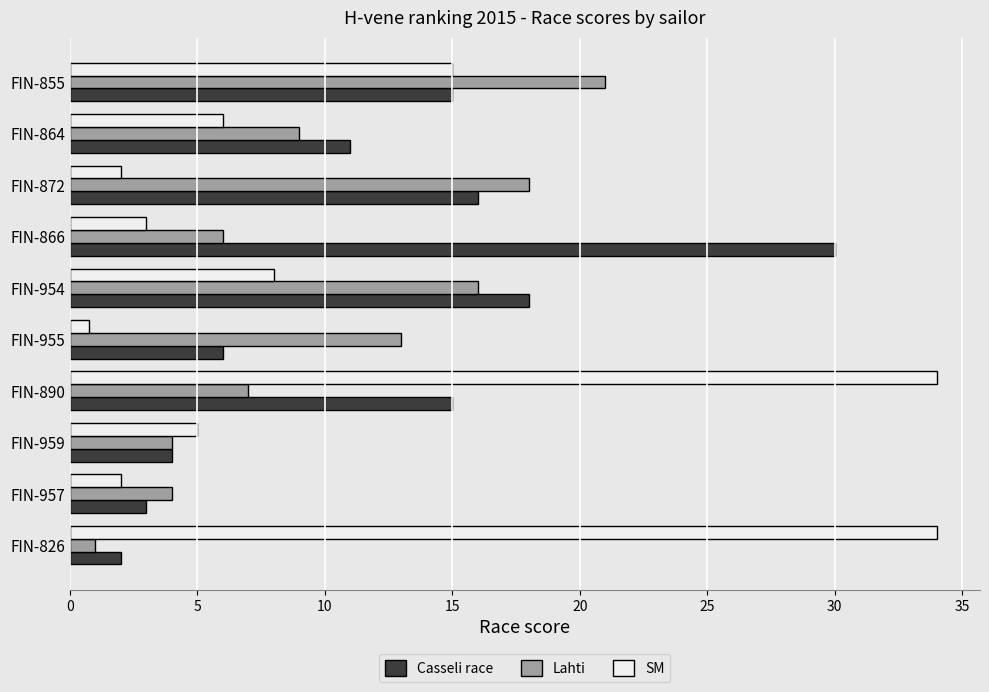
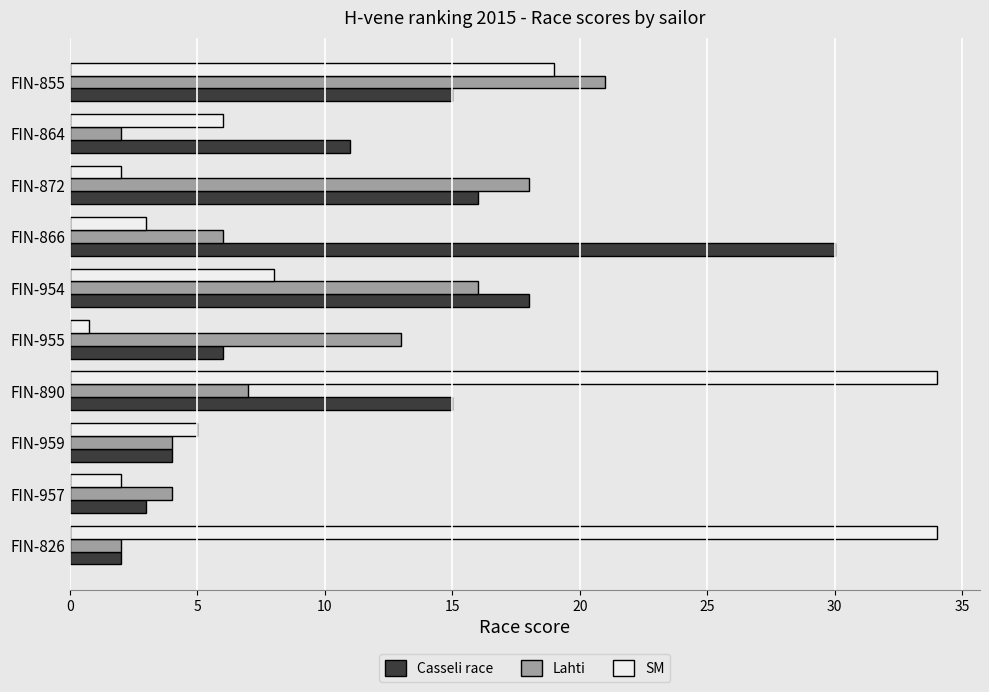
  {
    "Casseli race": {
      "FIN-855": 15,
      "FIN-864": 11,
      "FIN-872": 16,
      "FIN-866": 30,
      "FIN-954": 18,
      "FIN-955": 6,
      "FIN-890": 15,
      "FIN-959": 4,
      "FIN-957": 3,
      "FIN-826": 2
    },
    "Lahti": {
      "FIN-855": 21,
-     "FIN-864": 9,
+     "FIN-864": 2,
      "FIN-872": 18,
      "FIN-866": 6,
      "FIN-954": 16,
      "FIN-955": 13,
      "FIN-890": 7,
      "FIN-959": 4,
      "FIN-957": 4,
-     "FIN-826": 1
+     "FIN-826": 2
    },
    "SM": {
-     "FIN-855": 15,
+     "FIN-855": 19,
      "FIN-864": 6,
      "FIN-872": 2,
      "FIN-866": 3,
      "FIN-954": 8,
      "FIN-955": 0.8,
      "FIN-890": 34,
      "FIN-959": 5,
      "FIN-957": 2,
      "FIN-826": 34
    }
  }
